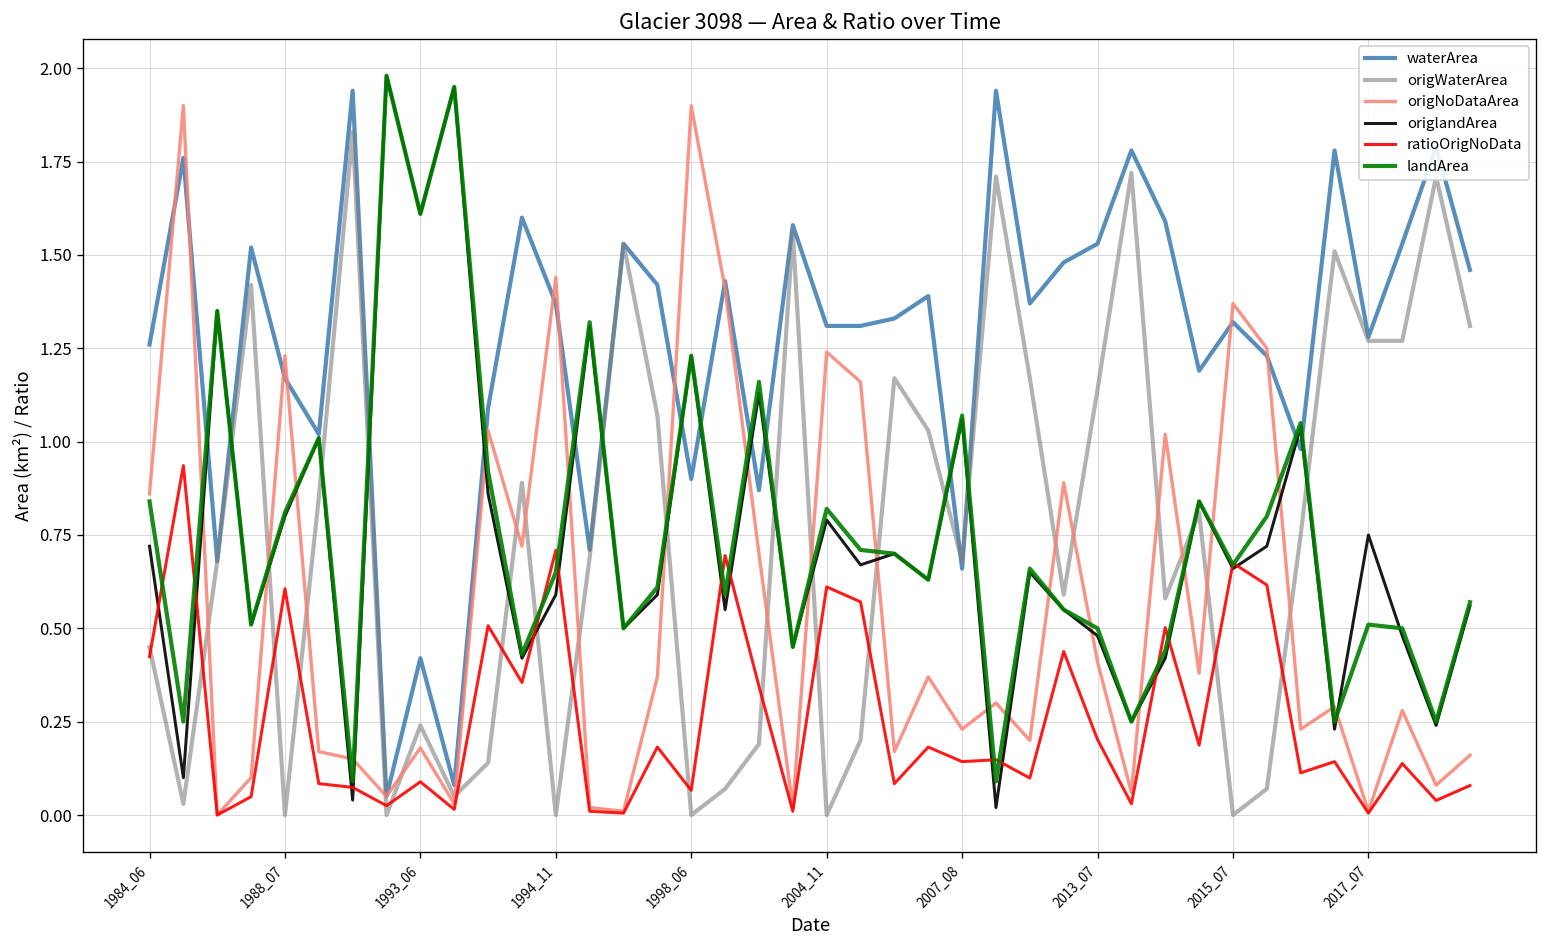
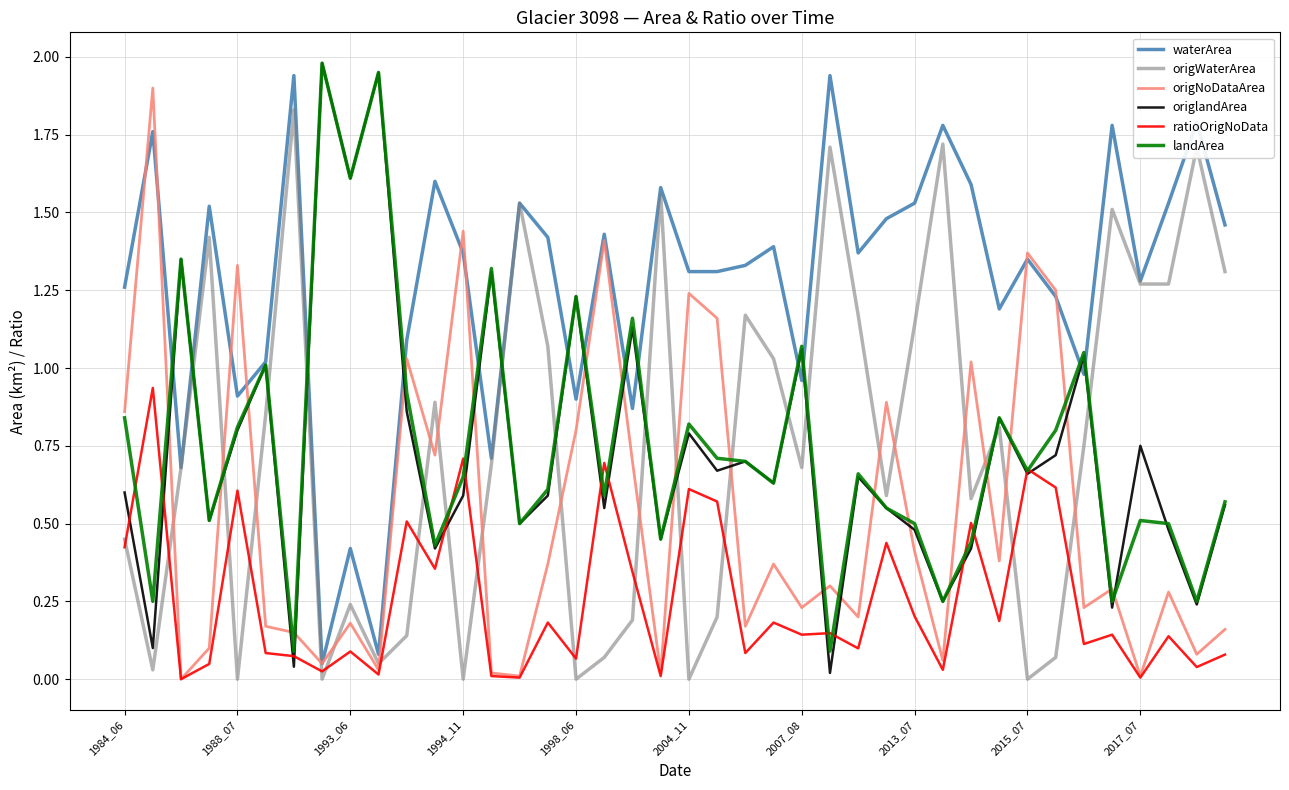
  {
    "waterArea": {
      "1984_06": 1.26,
-     "1988_07": 1.17,
+     "1988_07": 0.91,
      "1993_06": 0.42,
      "1994_11": 1.37,
      "1998_06": 0.90,
      "2004_11": 1.31,
-     "2007_08": 0.66,
+     "2007_08": 0.96,
      "2013_07": 1.53,
-     "2015_07": 1.32,
+     "2015_07": 1.35,
      "2017_07": 1.28
    },
    "origWaterArea": {
      "1984_06": 0.45,
      "1988_07": 0.00,
      "1993_06": 0.24,
      "1994_11": 0.00,
      "1998_06": 0.00,
      "2004_11": 0.00,
      "2007_08": 0.68,
      "2013_07": 1.14,
      "2015_07": 0.00,
      "2017_07": 1.27
    },
    "origNoDataArea": {
      "1984_06": 0.86,
-     "1988_07": 1.23,
+     "1988_07": 1.33,
      "1993_06": 0.18,
      "1994_11": 1.44,
-     "1998_06": 1.9,
+     "1998_06": 0.8,
      "2004_11": 1.24,
      "2007_08": 0.23,
      "2013_07": 0.41,
      "2015_07": 1.37
    },
    "origlandArea": {
-     "1984_06": 0.72,
+     "1984_06": 0.60,
      "1988_07": 0.80,
      "1994_11": 0.59,
      "2004_11": 0.79,
      "2007_08": 1.06,
      "2013_07": 0.48,
      "2015_07": 0.66,
      "2017_07": 0.75
    },
    "ratioOrigNoData": {
      "1984_06": 0.42,
      "1988_07": 0.61,
      "1993_06": 0.09,
      "1994_11": 0.71,
      "1998_06": 0.07,
      "2004_11": 0.61,
      "2007_08": 0.14,
      "2013_07": 0.20
    },
    "landArea": {
      "1984_06": 0.84,
      "1988_07": 0.81,
      "1994_11": 0.65,
      "2004_11": 0.82,
      "2007_08": 1.07,
      "2013_07": 0.50,
      "2017_07": 0.51
    }
  }
